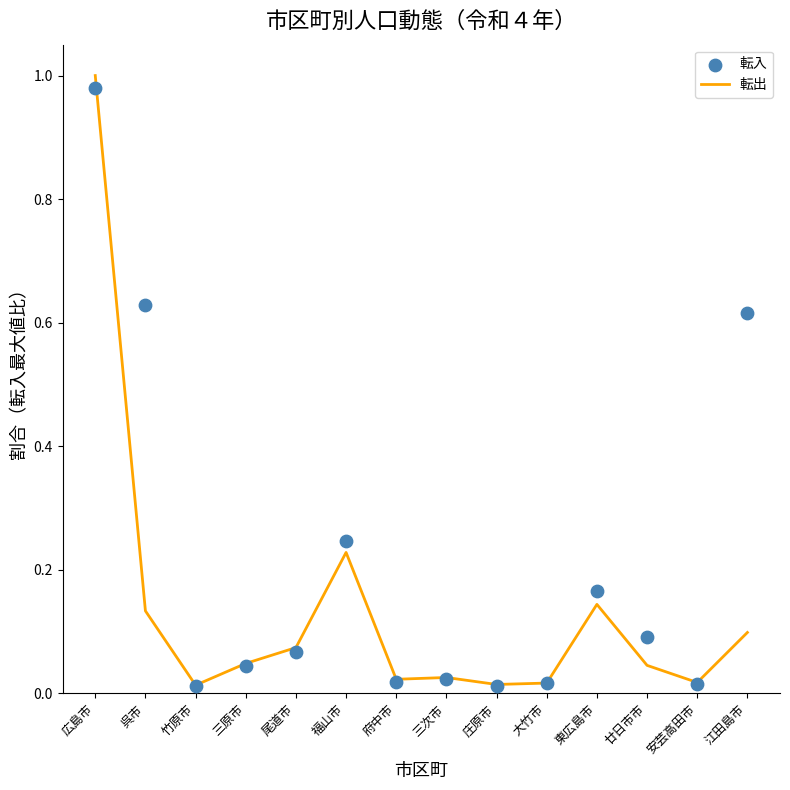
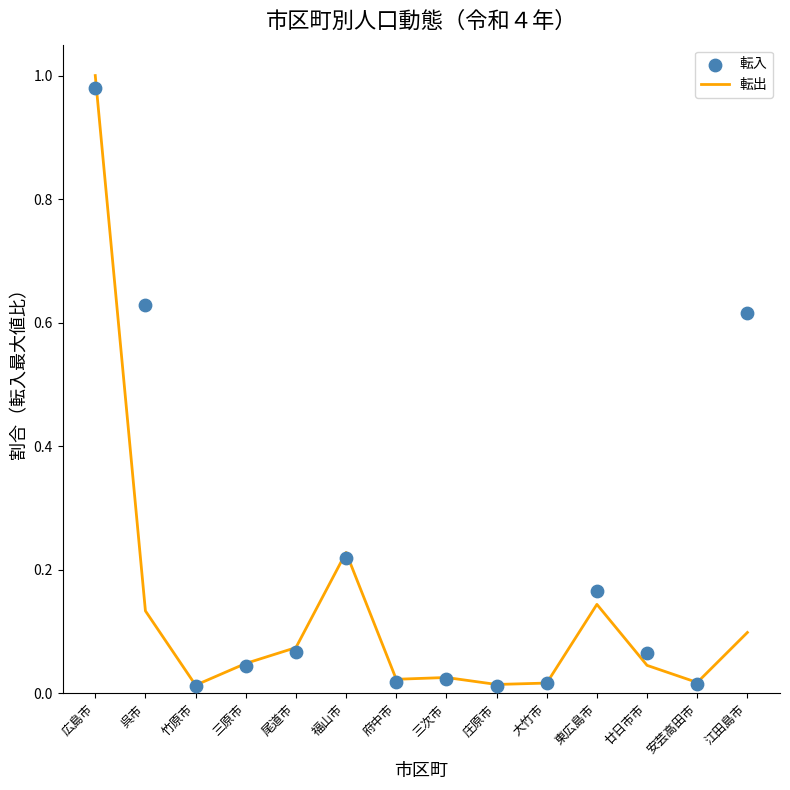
  {
    "転出": {
      "広島市": 1.00,
      "呉市": 0.13,
      "尾道市": 0.07,
      "福山市": 0.23,
      "府中市": 0.02,
      "東広島市": 0.14,
      "廿日市市": 0.05,
      "江田島市": 0.10
    },
    "転入": {
-     "福山市": 0.25,
-     "廿日市市": 0.09
+     "福山市": 0.22,
+     "廿日市市": 0.06
    }
  }
